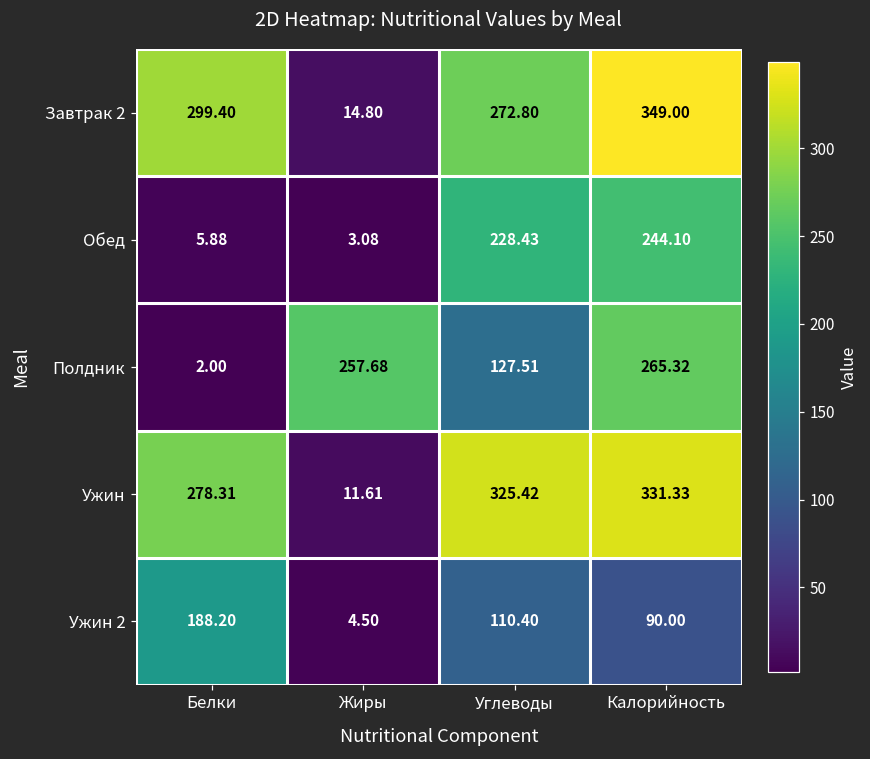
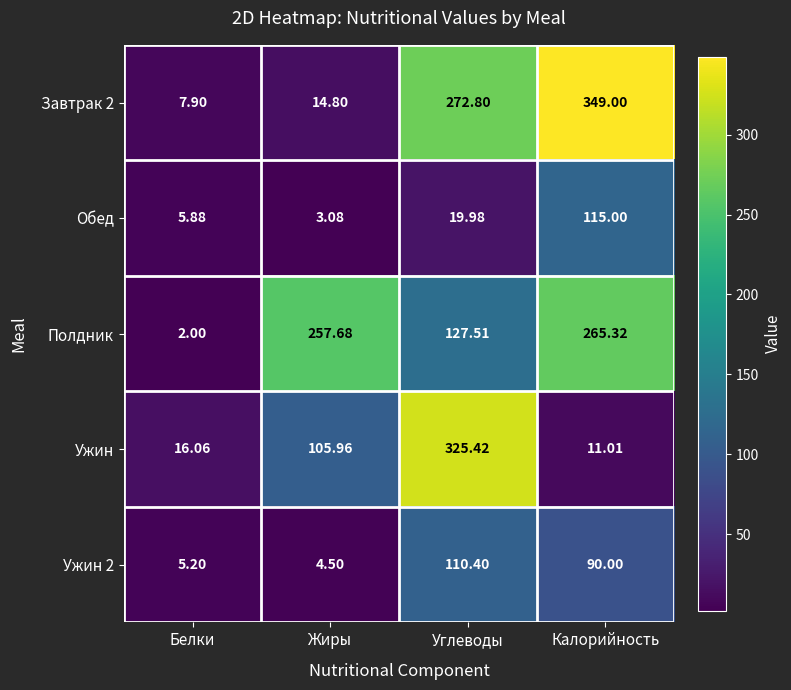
  {
    "Завтрак 2": {
-     "Белки": 299.40,
+     "Белки": 7.90,
      "Жиры": 14.80,
      "Углеводы": 272.80,
      "Калорийность": 349.00
    },
    "Обед": {
      "Белки": 5.88,
      "Жиры": 3.08,
-     "Углеводы": 228.43,
-     "Калорийность": 244.10
+     "Углеводы": 19.98,
+     "Калорийность": 115.00
    },
    "Полдник": {
      "Белки": 2.00,
      "Жиры": 257.68,
      "Углеводы": 127.51,
      "Калорийность": 265.32
    },
    "Ужин": {
-     "Белки": 278.31,
-     "Жиры": 11.61,
+     "Белки": 16.06,
+     "Жиры": 105.96,
      "Углеводы": 325.42,
-     "Калорийность": 331.33
+     "Калорийность": 11.01
    },
    "Ужин 2": {
-     "Белки": 188.20,
+     "Белки": 5.20,
      "Жиры": 4.50,
      "Углеводы": 110.40,
      "Калорийность": 90.00
    }
  }
